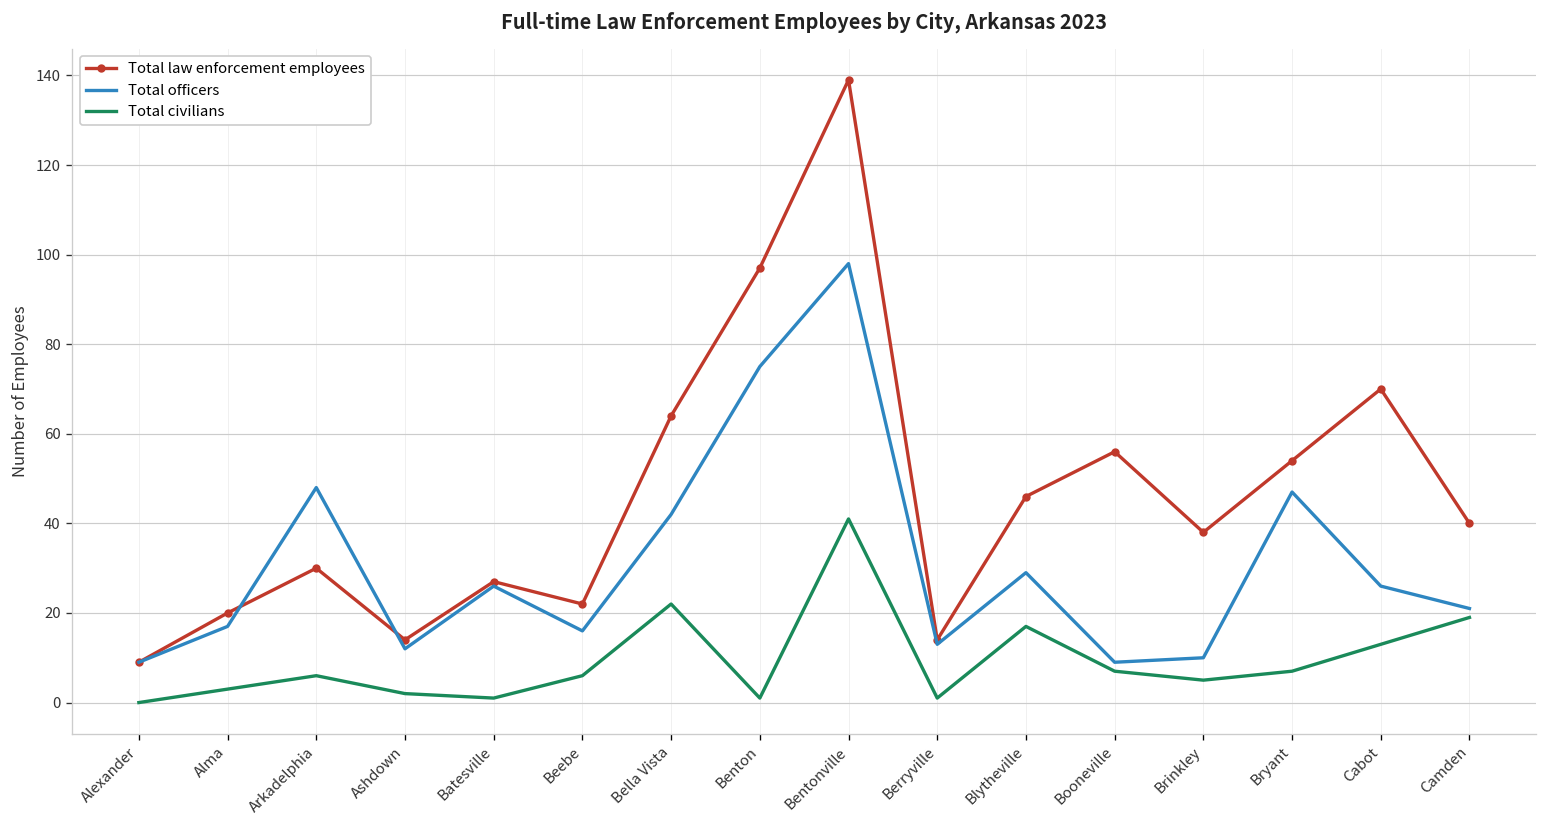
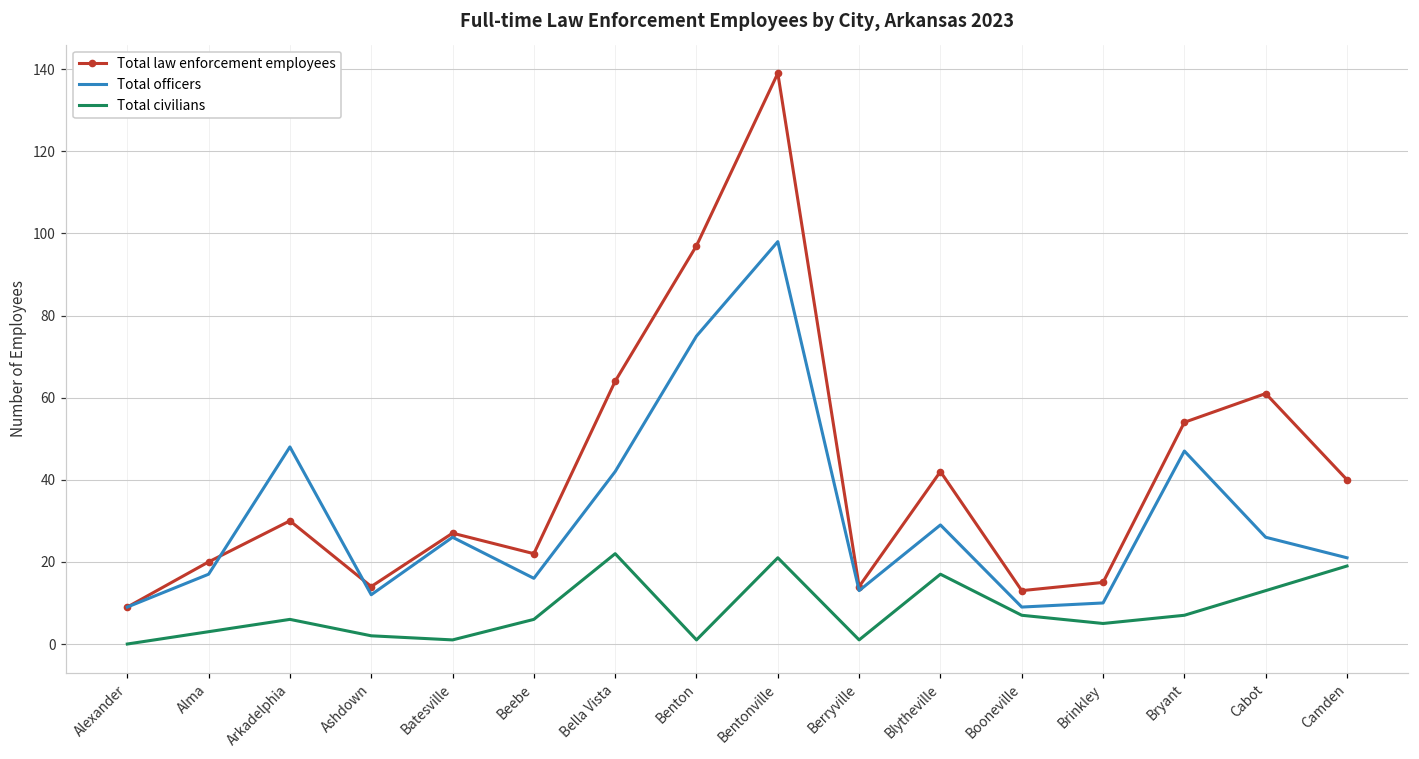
  {
    "Total law enforcement employees": {
      "Alma": 20,
      "Arkadelphia": 30,
      "Ashdown": 14,
      "Batesville": 27,
      "Beebe": 22,
      "Bella Vista": 64,
      "Benton": 97,
      "Bentonville": 139,
      "Berryville": 14,
-     "Blytheville": 46,
-     "Booneville": 56,
-     "Brinkley": 38,
+     "Blytheville": 42,
+     "Booneville": 13,
+     "Brinkley": 15,
      "Bryant": 54,
-     "Cabot": 70,
+     "Cabot": 61,
      "Camden": 40
    },
    "Total officers": {
      "Alma": 17,
      "Arkadelphia": 48,
      "Ashdown": 12,
      "Batesville": 26,
      "Beebe": 16,
      "Bella Vista": 42,
      "Benton": 75,
      "Bentonville": 98,
      "Berryville": 13,
      "Blytheville": 29,
      "Booneville": 9,
      "Brinkley": 10,
      "Bryant": 47,
      "Cabot": 26,
      "Camden": 21
    },
    "Total civilians": {
      "Alexander": 0,
      "Alma": 3,
      "Arkadelphia": 6,
      "Ashdown": 2,
      "Batesville": 1,
      "Beebe": 6,
      "Bella Vista": 22,
      "Benton": 1,
-     "Bentonville": 41,
+     "Bentonville": 21,
      "Berryville": 1,
      "Blytheville": 17,
      "Booneville": 7,
      "Brinkley": 5,
      "Bryant": 7,
      "Cabot": 13,
      "Camden": 19
    }
  }
